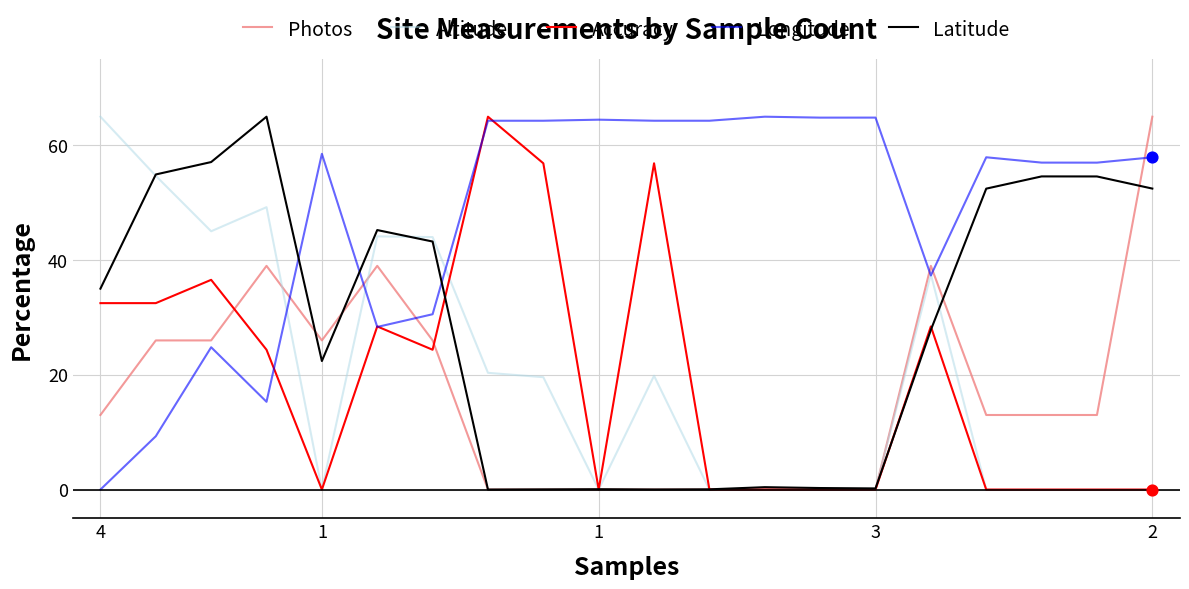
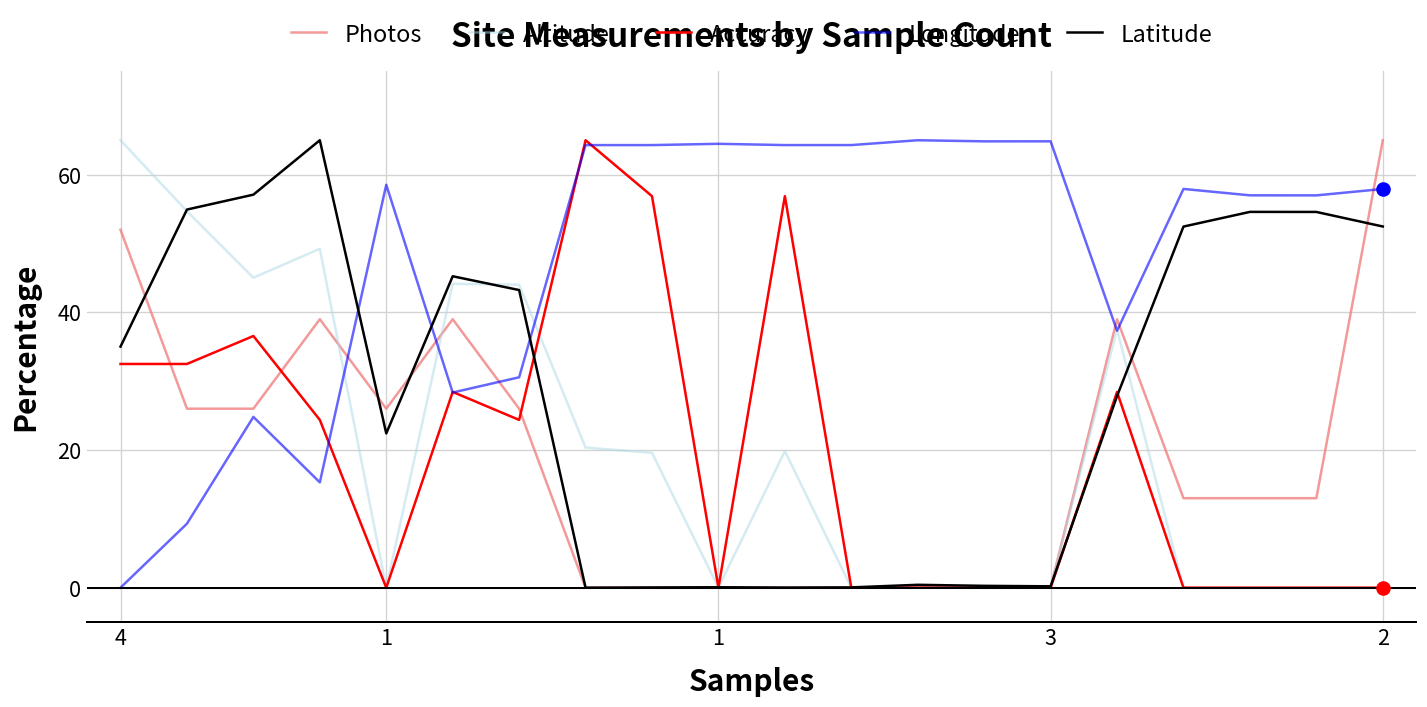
  {
    "Photos": {
-     "4": 13
+     "4": 52
    },
    "Altitude": {
      "4": 65
    },
    "Latitude": {
      "4": 35
    }
  }
